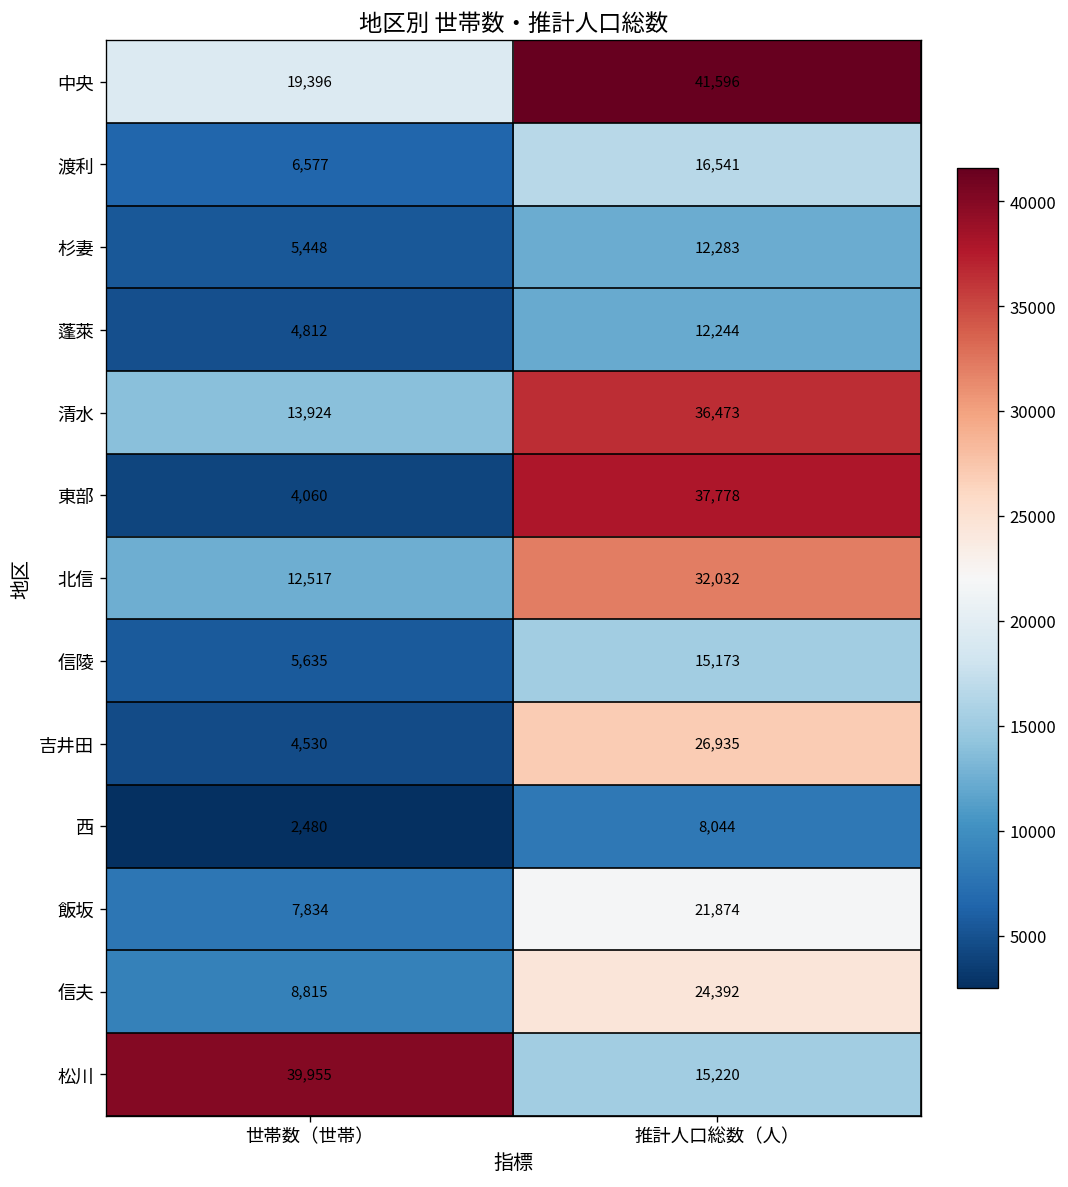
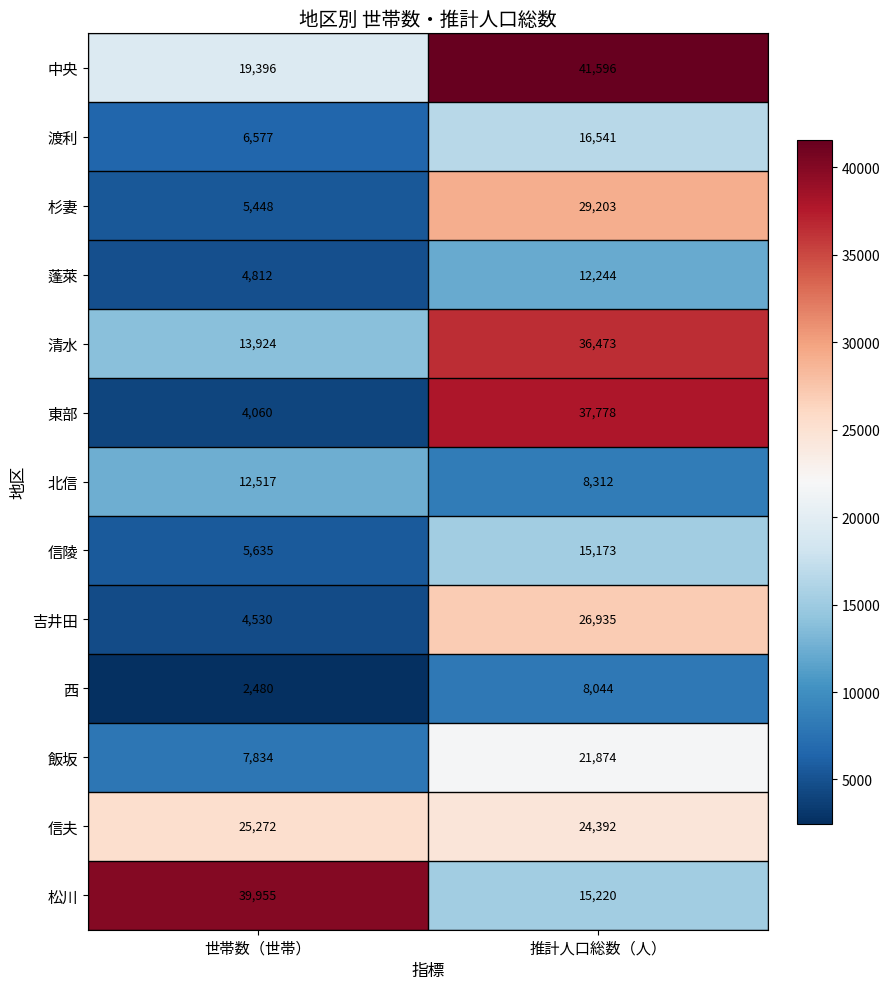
  {
    "中央": {
      "世帯数（世帯）": "19,396",
      "推計人口総数（人）": "41,596"
    },
    "渡利": {
      "世帯数（世帯）": "6,577",
      "推計人口総数（人）": "16,541"
    },
    "杉妻": {
      "世帯数（世帯）": "5,448",
-     "推計人口総数（人）": "12,283"
+     "推計人口総数（人）": "29,203"
    },
    "蓬萊": {
      "世帯数（世帯）": "4,812",
      "推計人口総数（人）": "12,244"
    },
    "清水": {
      "世帯数（世帯）": "13,924",
      "推計人口総数（人）": "36,473"
    },
    "東部": {
      "世帯数（世帯）": "4,060",
      "推計人口総数（人）": "37,778"
    },
    "北信": {
      "世帯数（世帯）": "12,517",
-     "推計人口総数（人）": "32,032"
+     "推計人口総数（人）": "8,312"
    },
    "信陵": {
      "世帯数（世帯）": "5,635",
      "推計人口総数（人）": "15,173"
    },
    "吉井田": {
      "世帯数（世帯）": "4,530",
      "推計人口総数（人）": "26,935"
    },
    "西": {
      "世帯数（世帯）": "2,480",
      "推計人口総数（人）": "8,044"
    },
    "飯坂": {
      "世帯数（世帯）": "7,834",
      "推計人口総数（人）": "21,874"
    },
    "信夫": {
-     "世帯数（世帯）": "8,815",
+     "世帯数（世帯）": "25,272",
      "推計人口総数（人）": "24,392"
    },
    "松川": {
      "世帯数（世帯）": "39,955",
      "推計人口総数（人）": "15,220"
    }
  }
